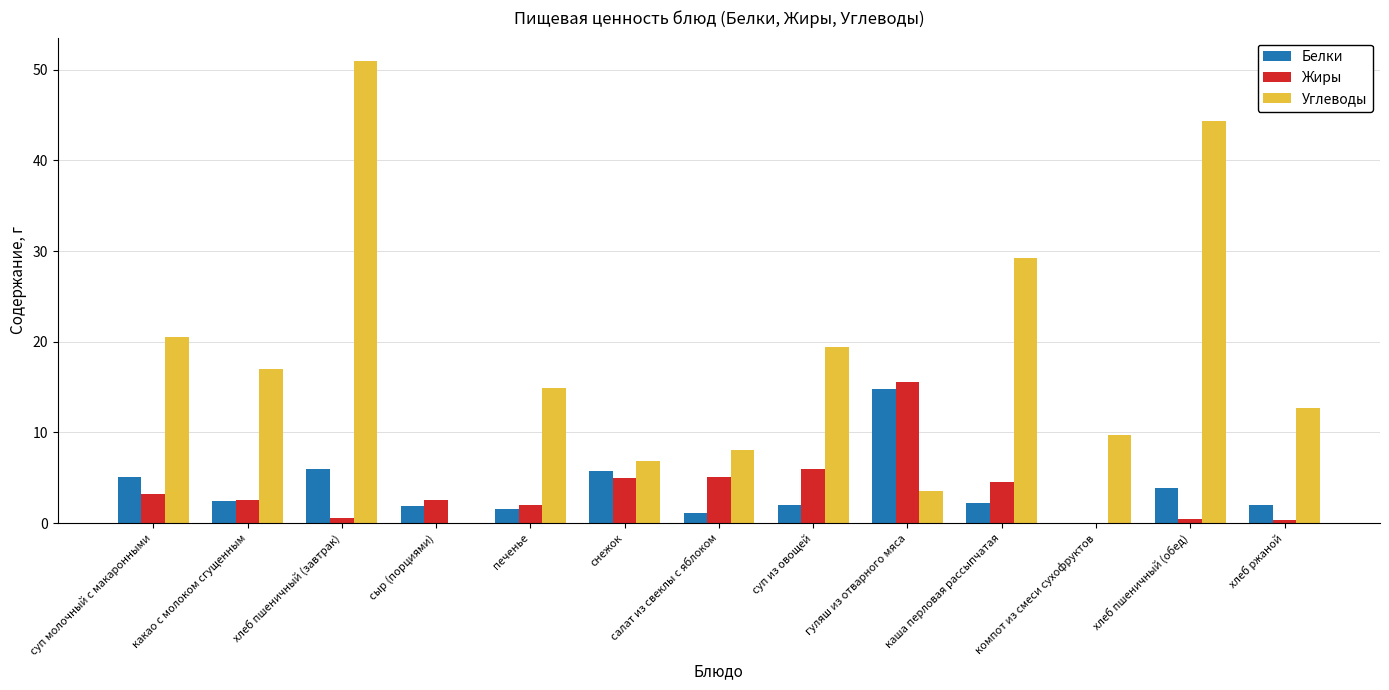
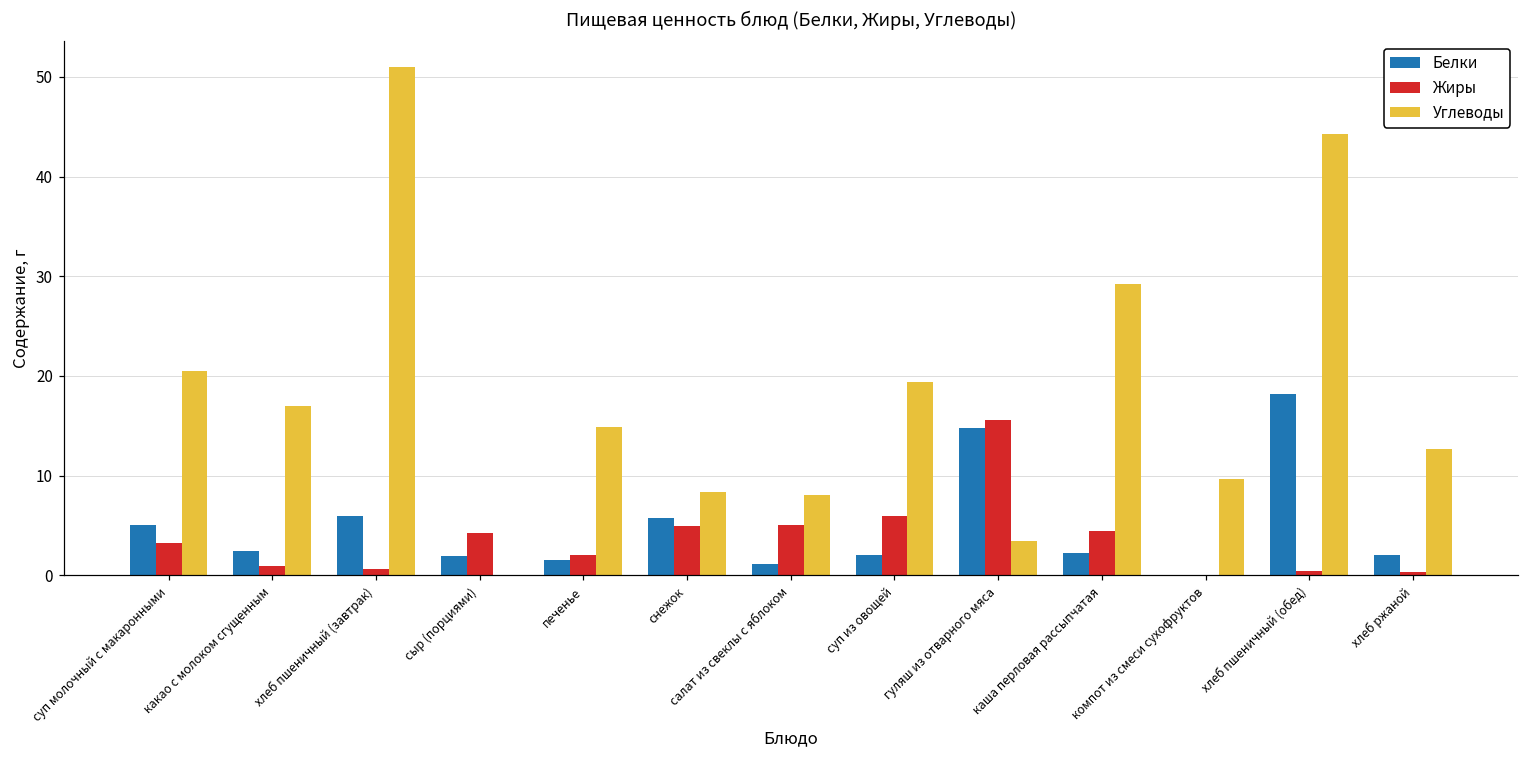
  {
    "Белки": {
      "суп молочный с макаронными": 5,
      "какао с молоком сгущенным": 2,
      "хлеб пшеничный (завтрак)": 6,
      "сыр (порциями)": 2,
      "печенье": 2,
      "снежок": 6,
      "салат из свеклы с яблоком": 1,
      "суп из овощей": 2,
      "гуляш из отварного мяса": 15,
      "каша перловая рассыпчатая": 2,
      "компот из смеси сухофруктов": 0,
-     "хлеб пшеничный (обед)": 4,
+     "хлеб пшеничный (обед)": 18,
      "хлеб ржаной": 2
    },
    "Жиры": {
      "суп молочный с макаронными": 3,
-     "какао с молоком сгущенным": 3,
+     "какао с молоком сгущенным": 1,
      "хлеб пшеничный (завтрак)": 1,
-     "сыр (порциями)": 3,
+     "сыр (порциями)": 4,
      "печенье": 2,
      "снежок": 5,
      "салат из свеклы с яблоком": 5,
      "суп из овощей": 6,
      "гуляш из отварного мяса": 16,
      "каша перловая рассыпчатая": 5,
      "компот из смеси сухофруктов": 0,
      "хлеб пшеничный (обед)": 0,
      "хлеб ржаной": 0
    },
    "Углеводы": {
      "суп молочный с макаронными": 21,
      "какао с молоком сгущенным": 17,
      "хлеб пшеничный (завтрак)": 51,
      "сыр (порциями)": 0,
      "печенье": 15,
-     "снежок": 7,
+     "снежок": 8,
      "салат из свеклы с яблоком": 8,
      "суп из овощей": 19,
      "гуляш из отварного мяса": 4,
      "каша перловая рассыпчатая": 29,
      "компот из смеси сухофруктов": 10,
      "хлеб пшеничный (обед)": 44,
      "хлеб ржаной": 13
    }
  }
